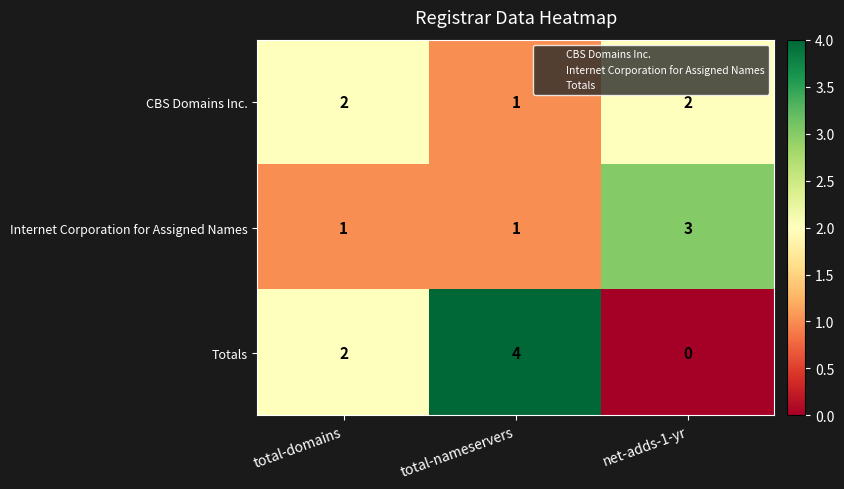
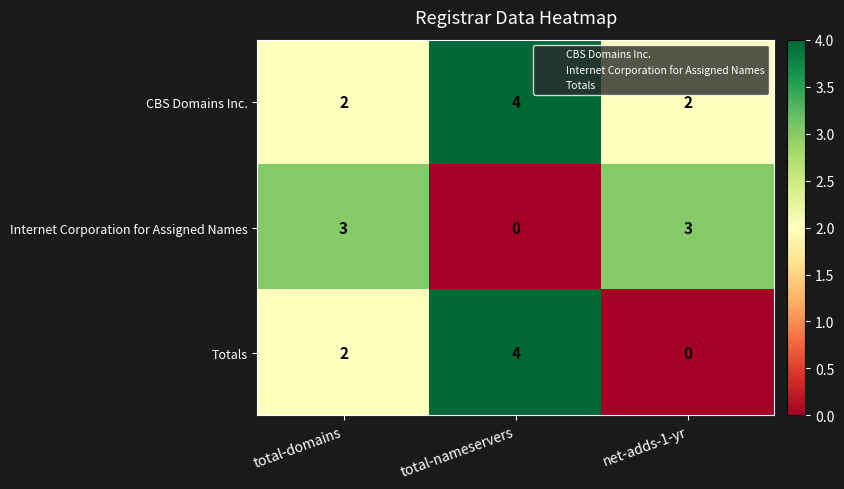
  {
    "CBS Domains Inc.": {
      "total-domains": 2,
-     "total-nameservers": 1
+     "total-nameservers": 4
    },
    "Internet Corporation for Assigned Names": {
-     "total-domains": 1,
-     "total-nameservers": 1,
+     "total-domains": 3,
+     "total-nameservers": 0,
      "net-adds-1-yr": 3
    },
    "Totals": {
      "total-domains": 2,
      "total-nameservers": 4,
      "net-adds-1-yr": 0
    }
  }
